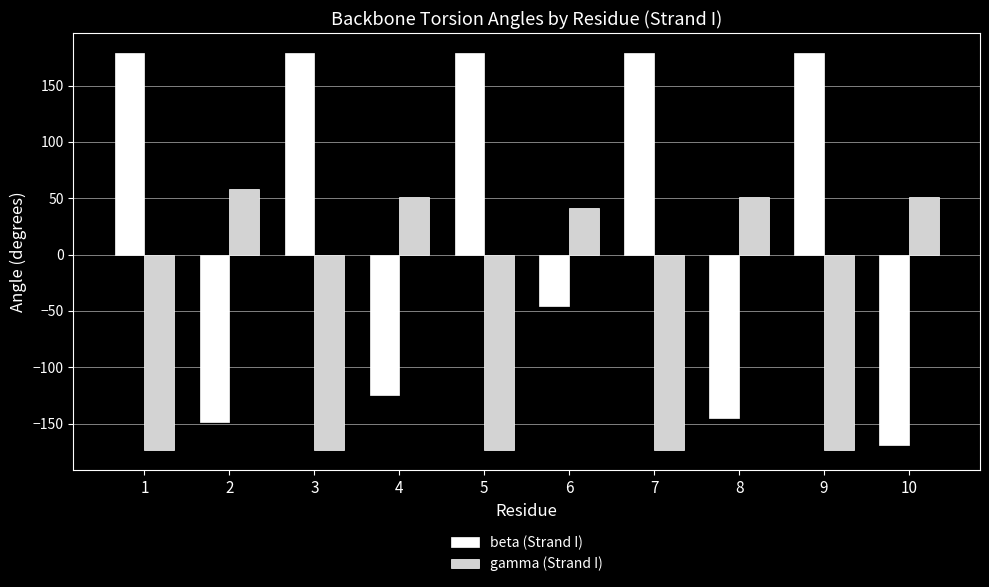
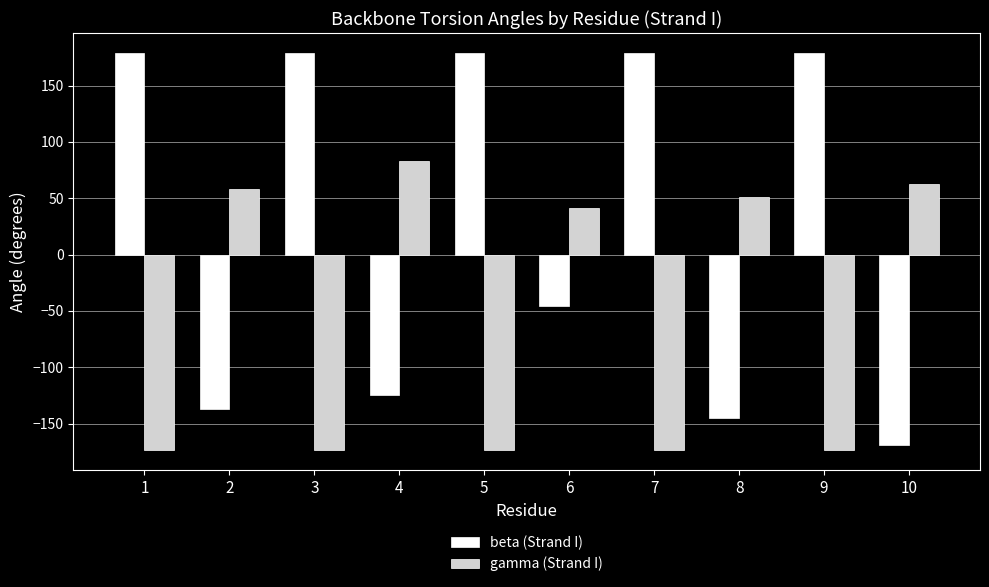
  {
    "beta (Strand I)": {
      "1": 179,
-     "2": -149,
+     "2": -137,
      "3": 179,
      "4": -124,
      "5": 179,
      "6": -46,
      "7": 179,
      "8": -145,
      "9": 179,
      "10": -169
    },
    "gamma (Strand I)": {
      "1": -174,
      "2": 58,
      "3": -174,
-     "4": 51,
+     "4": 83,
      "5": -174,
      "6": 41,
      "7": -174,
      "8": 51,
      "9": -174,
-     "10": 51
+     "10": 63
    }
  }
